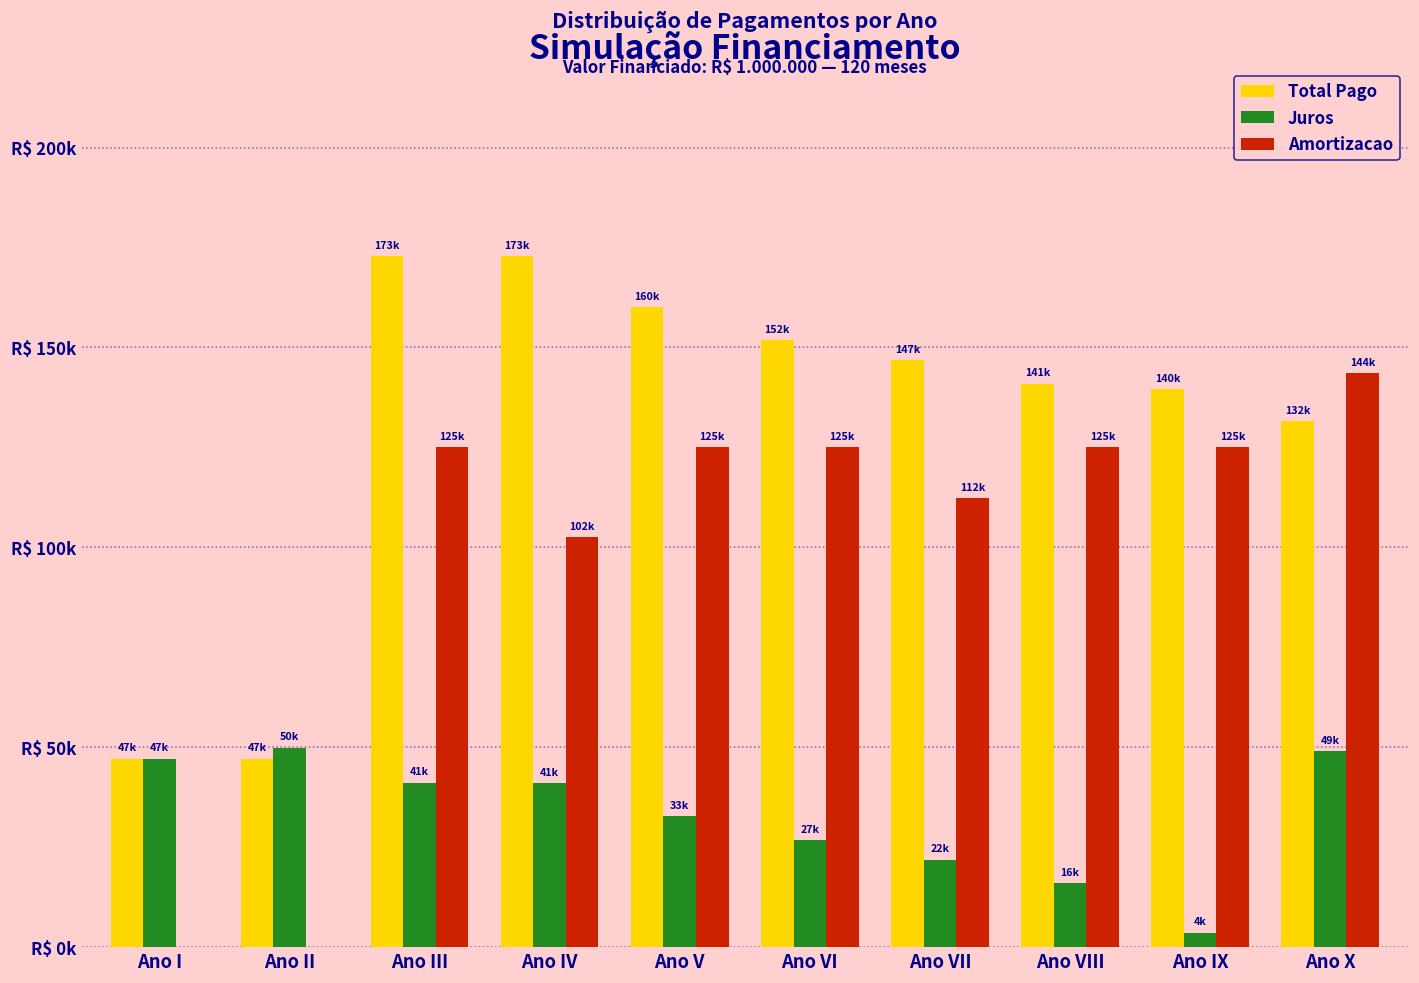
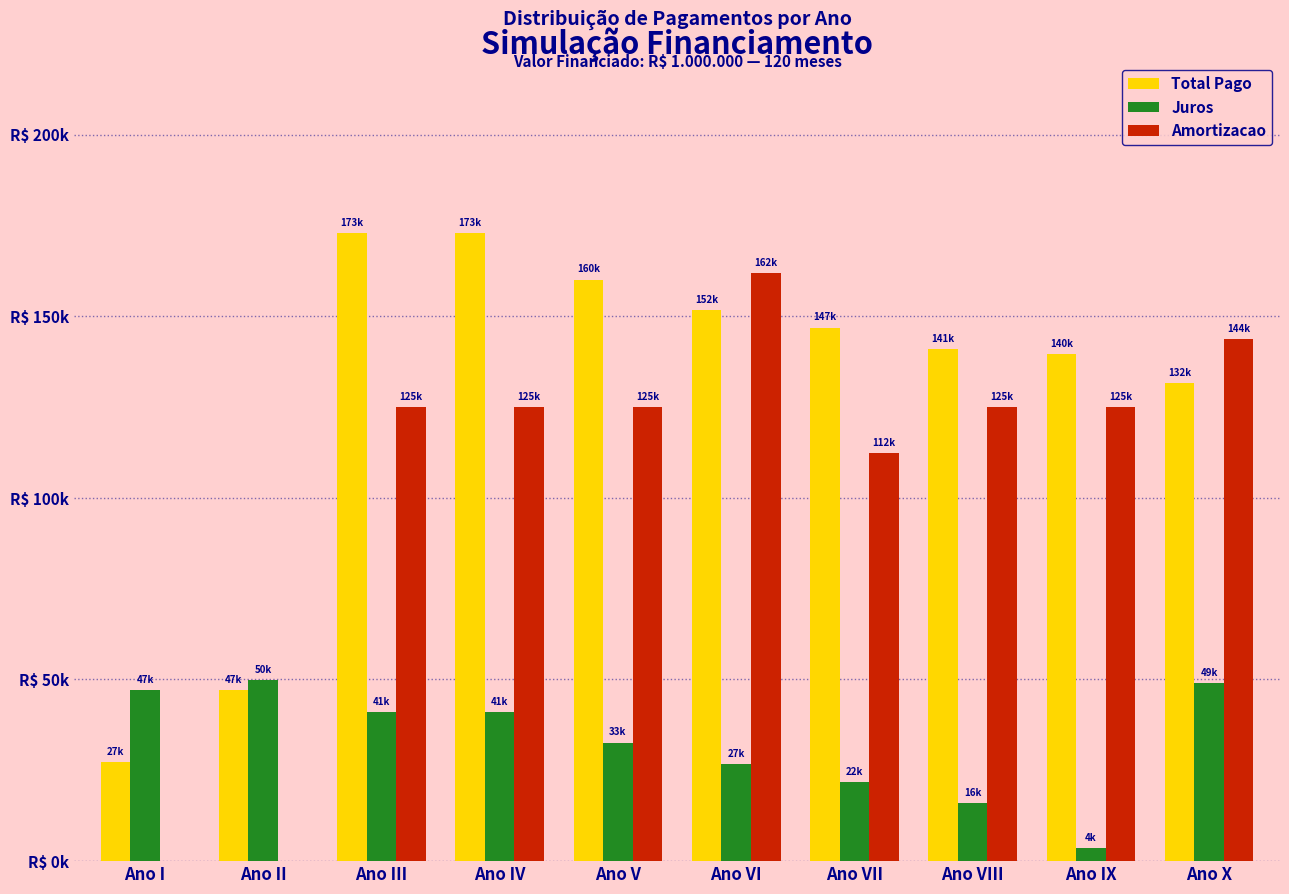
  {
    "Total Pago": {
-     "Ano I": "47k",
+     "Ano I": "27k",
      "Ano II": "47k",
      "Ano III": "173k",
      "Ano IV": "173k",
      "Ano V": "160k",
      "Ano VI": "152k",
      "Ano VII": "147k",
      "Ano VIII": "141k",
      "Ano IX": "140k",
      "Ano X": "132k"
    },
    "Juros": {
      "Ano I": "47k",
      "Ano II": "50k",
      "Ano III": "41k",
      "Ano IV": "41k",
      "Ano V": "33k",
      "Ano VI": "27k",
      "Ano VII": "22k",
      "Ano VIII": "16k",
      "Ano IX": "4k",
      "Ano X": "49k"
    },
    "Amortizacao": {
      "Ano III": "125k",
-     "Ano IV": "102k",
+     "Ano IV": "125k",
      "Ano V": "125k",
-     "Ano VI": "125k",
+     "Ano VI": "162k",
      "Ano VII": "112k",
      "Ano VIII": "125k",
      "Ano IX": "125k",
      "Ano X": "144k"
    }
  }
